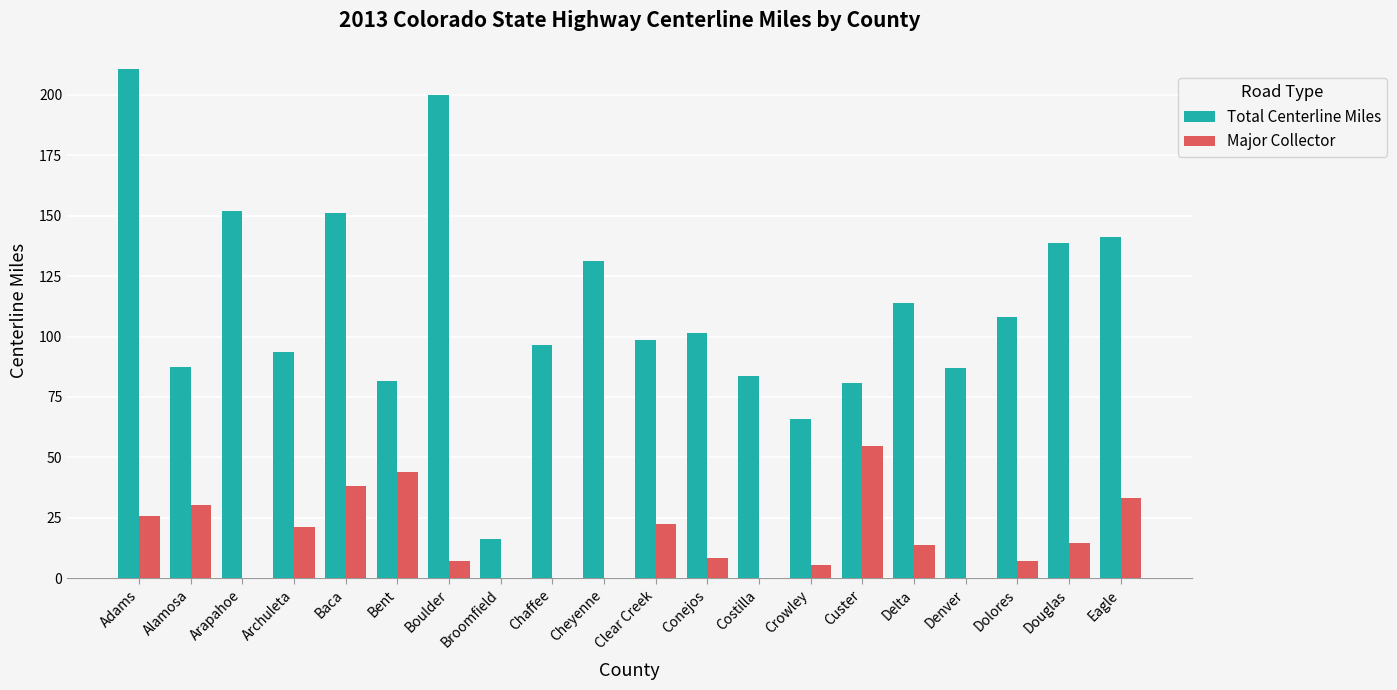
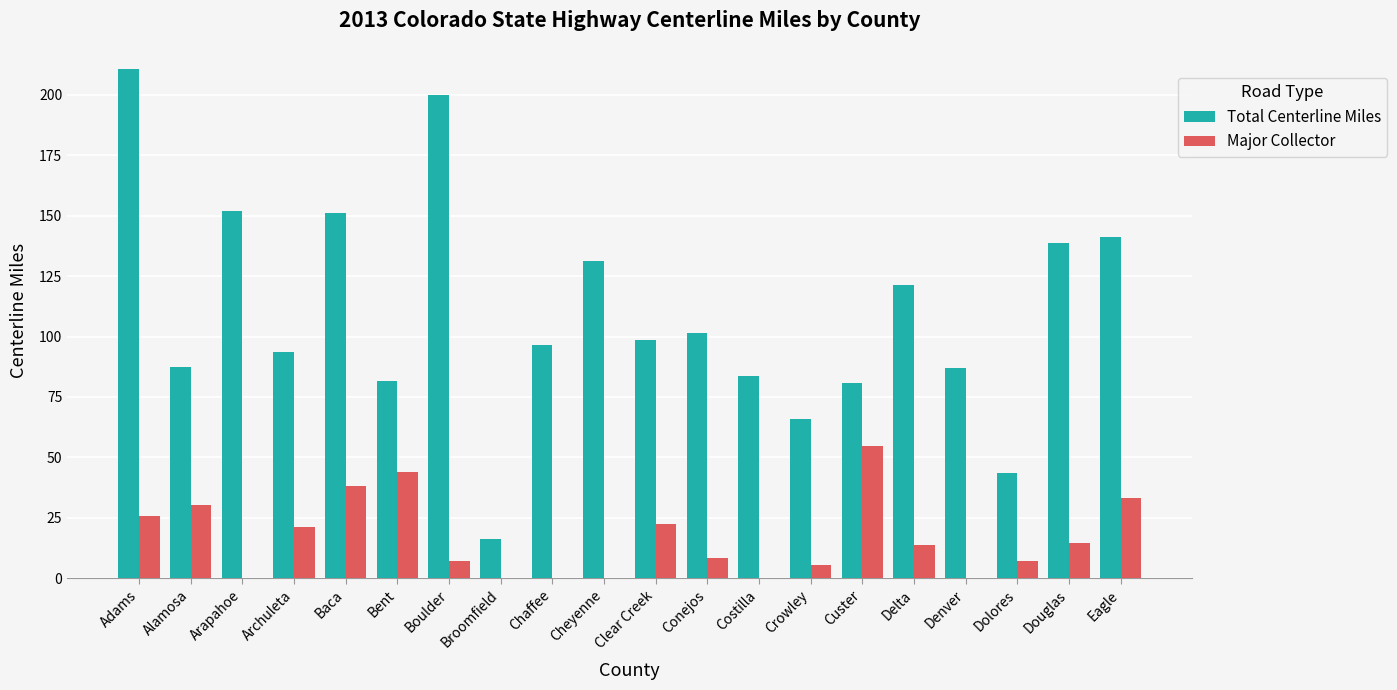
  {
    "Total Centerline Miles": {
      "Adams": 211,
      "Alamosa": 88,
      "Arapahoe": 152,
      "Archuleta": 94,
      "Baca": 151,
      "Bent": 82,
      "Boulder": 200,
      "Broomfield": 16,
      "Chaffee": 96,
      "Cheyenne": 131,
      "Clear Creek": 99,
      "Conejos": 101,
      "Costilla": 84,
      "Crowley": 66,
      "Custer": 81,
-     "Delta": 114,
+     "Delta": 121,
      "Denver": 87,
-     "Dolores": 108,
+     "Dolores": 44,
      "Douglas": 139,
      "Eagle": 141
    },
    "Major Collector": {
      "Adams": 26,
      "Alamosa": 30,
      "Archuleta": 21,
      "Baca": 38,
      "Bent": 44,
      "Boulder": 7,
      "Broomfield": 0,
      "Chaffee": 0,
      "Cheyenne": 0,
      "Clear Creek": 22,
      "Conejos": 8,
      "Costilla": 0,
      "Crowley": 6,
      "Custer": 55,
      "Delta": 14,
      "Denver": 0,
      "Dolores": 7,
      "Douglas": 14,
      "Eagle": 33
    }
  }
